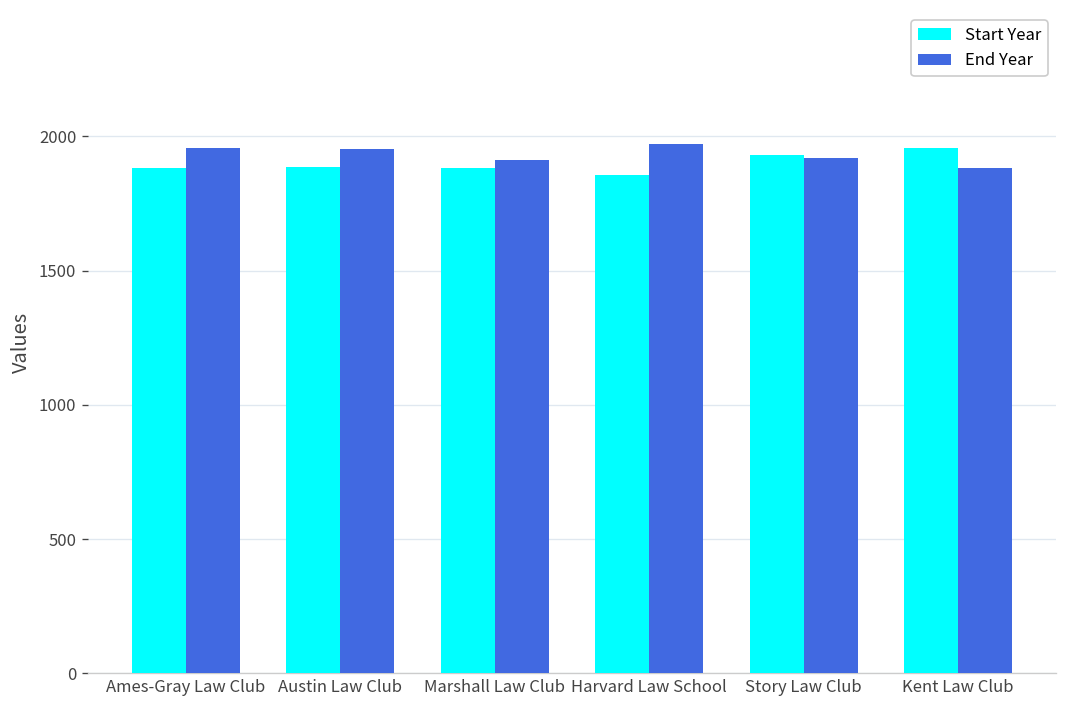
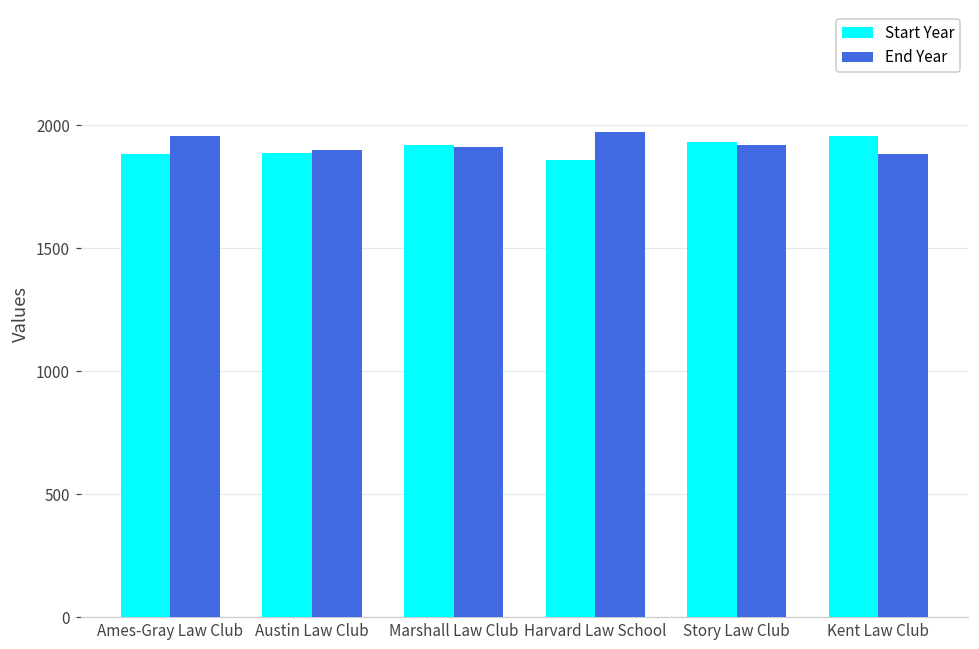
  {
    "Start Year": {
      "Ames-Gray Law Club": 1880,
      "Austin Law Club": 1890,
-     "Marshall Law Club": 1880,
+     "Marshall Law Club": 1920,
      "Harvard Law School": 1860,
      "Story Law Club": 1930,
      "Kent Law Club": 1960
    },
    "End Year": {
      "Ames-Gray Law Club": 1960,
-     "Austin Law Club": 1960,
+     "Austin Law Club": 1900,
      "Marshall Law Club": 1910,
      "Harvard Law School": 1970,
      "Story Law Club": 1920,
      "Kent Law Club": 1880
    }
  }
